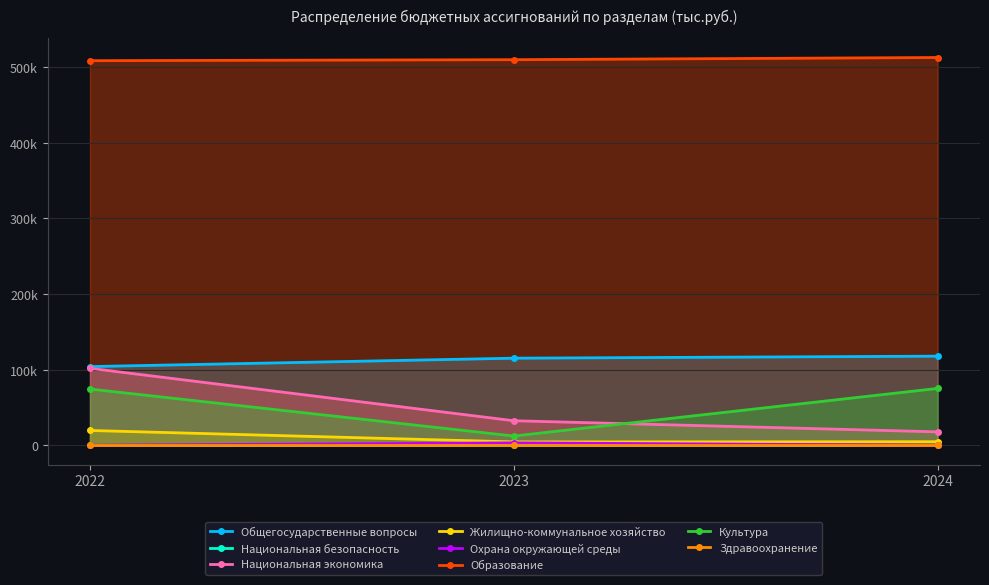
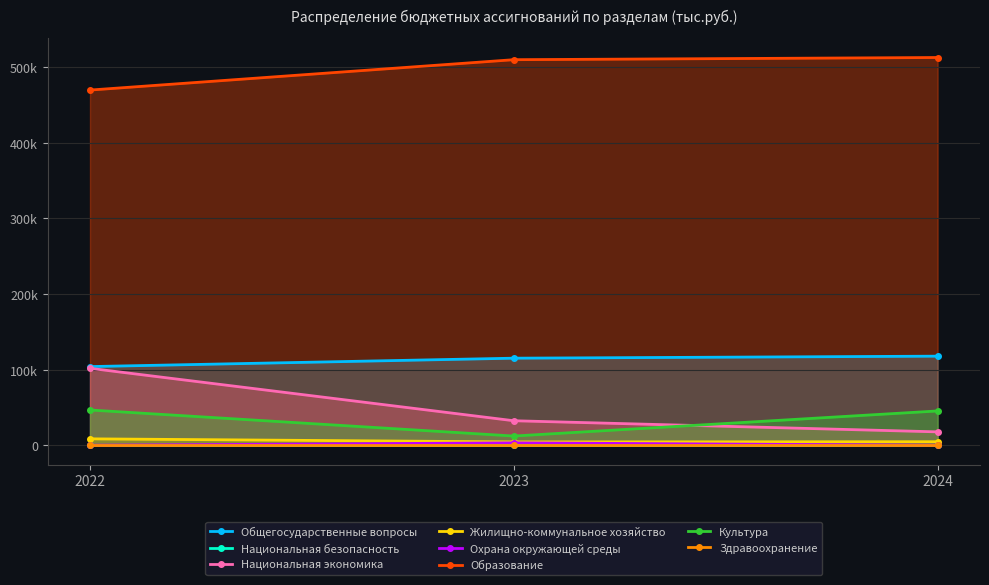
  {
    "Общегосударственные вопросы": {
      "2023": 120000,
      "2024": 120000
    },
    "Национальная экономика": {
      "2023": 30000,
      "2024": 20000
    },
    "Жилищно-коммунальное хозяйство": {
-     "2022": 20000,
+     "2022": 10000,
      "2024": 0
    },
    "Образование": {
-     "2022": 510000,
+     "2022": 470000,
      "2023": 510000,
      "2024": 510000
    },
    "Культура": {
-     "2022": 70000,
+     "2022": 50000,
      "2023": 10000,
-     "2024": 80000
+     "2024": 50000
    }
  }
